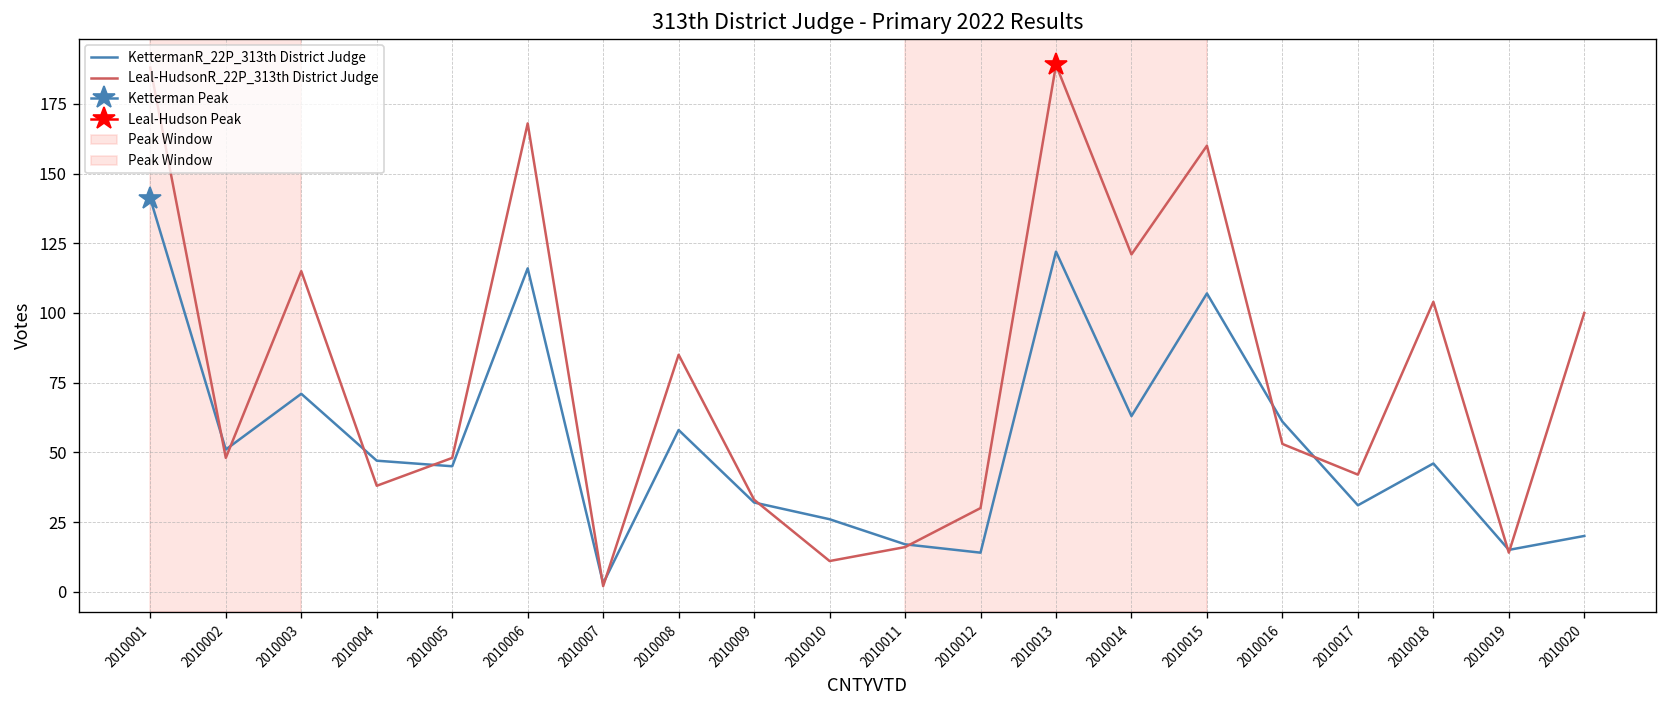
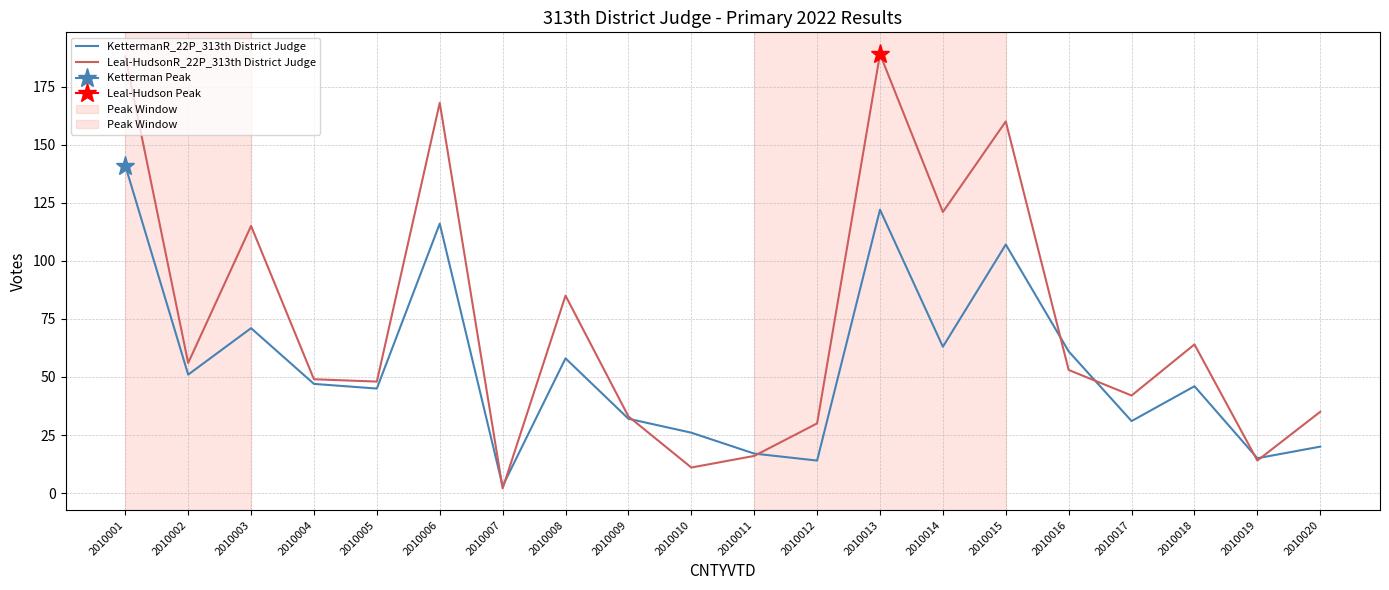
  {
    "Leal-HudsonR_22P_313th District Judge": {
-     "2010002": 48,
+     "2010002": 56,
      "2010003": 115,
-     "2010004": 38,
+     "2010004": 49,
      "2010005": 48,
      "2010006": 168,
      "2010008": 85,
      "2010010": 11,
      "2010012": 30,
      "2010014": 121,
      "2010015": 160,
      "2010016": 53,
      "2010017": 42,
-     "2010018": 104,
-     "2010020": 100
+     "2010018": 64,
+     "2010020": 35
    }
  }
